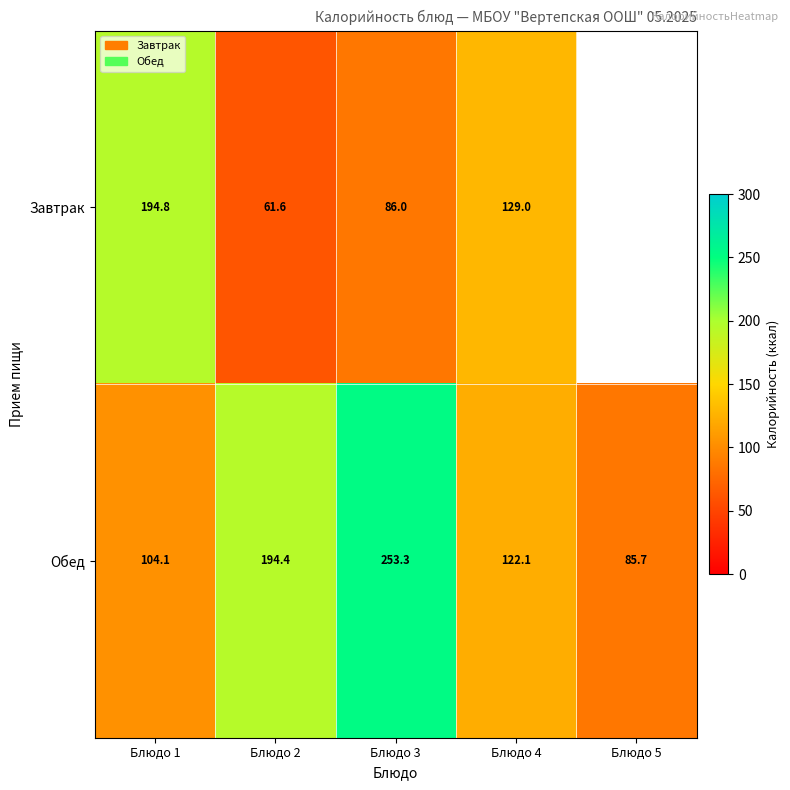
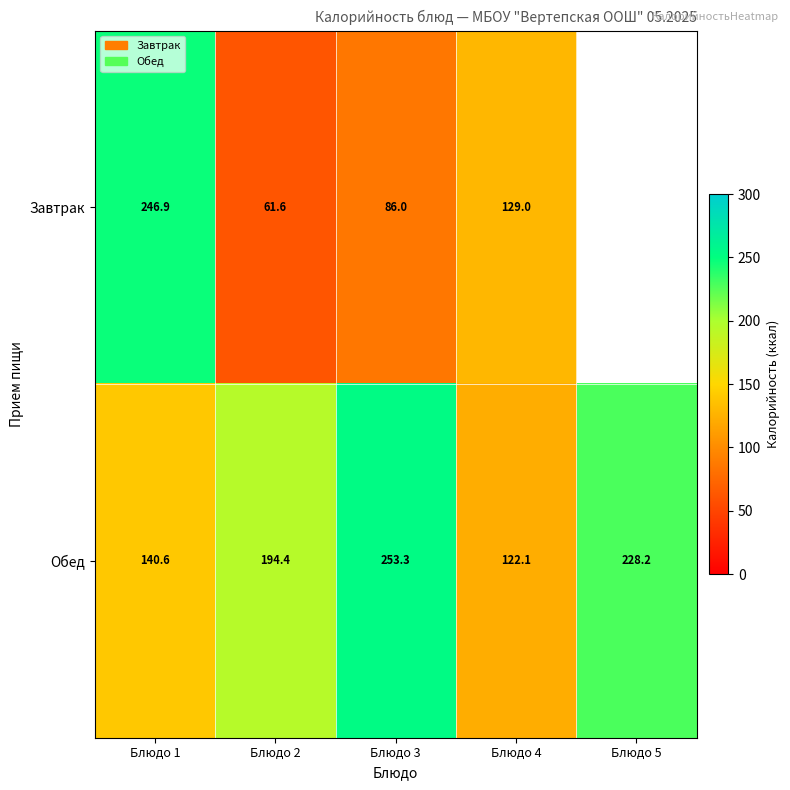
  {
    "Завтрак": {
-     "Блюдо 1": 194.8,
+     "Блюдо 1": 246.9,
      "Блюдо 2": 61.6,
      "Блюдо 3": 86.0,
      "Блюдо 4": 129.0
    },
    "Обед": {
-     "Блюдо 1": 104.1,
+     "Блюдо 1": 140.6,
      "Блюдо 2": 194.4,
      "Блюдо 3": 253.3,
      "Блюдо 4": 122.1,
-     "Блюдо 5": 85.7
+     "Блюдо 5": 228.2
    }
  }
